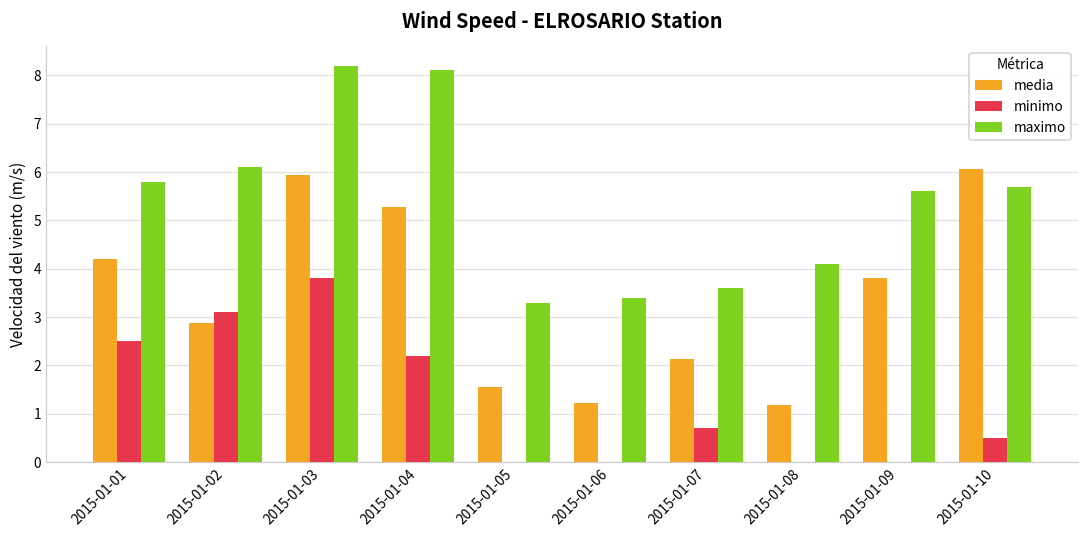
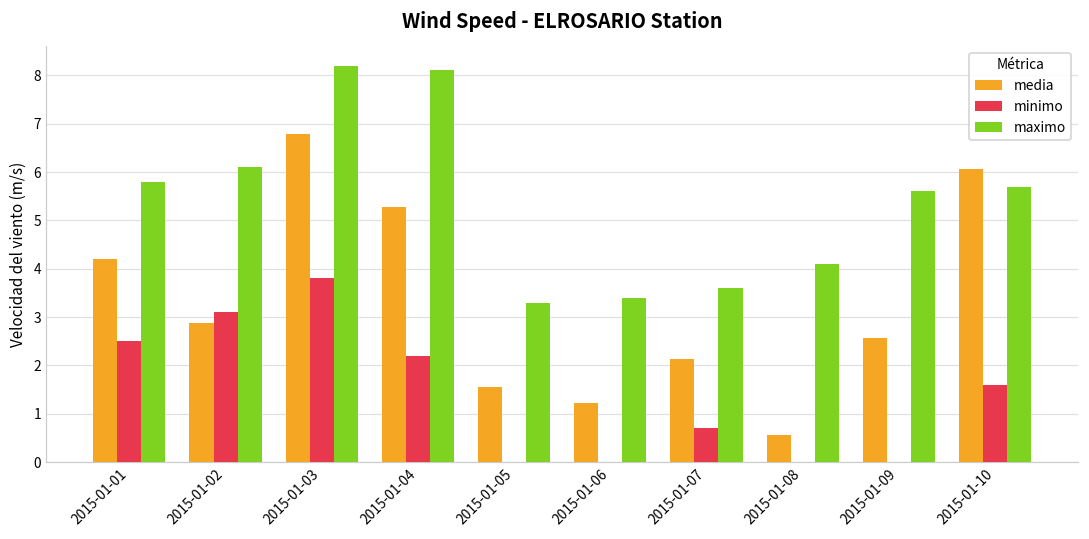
  {
    "media": {
      "2015-01-01": 4.2,
      "2015-01-02": 2.9,
-     "2015-01-03": 5.9,
+     "2015-01-03": 6.8,
      "2015-01-04": 5.3,
      "2015-01-05": 1.6,
      "2015-01-06": 1.2,
      "2015-01-07": 2.1,
-     "2015-01-08": 1.2,
-     "2015-01-09": 3.8,
+     "2015-01-08": 0.6,
+     "2015-01-09": 2.6,
      "2015-01-10": 6.1
    },
    "minimo": {
      "2015-01-01": 2.5,
      "2015-01-02": 3.1,
      "2015-01-03": 3.8,
      "2015-01-04": 2.2,
      "2015-01-05": 0.0,
      "2015-01-06": 0.0,
      "2015-01-07": 0.7,
      "2015-01-08": 0.0,
      "2015-01-09": 0.0,
-     "2015-01-10": 0.5
+     "2015-01-10": 1.6
    },
    "maximo": {
      "2015-01-01": 5.8,
      "2015-01-02": 6.1,
      "2015-01-03": 8.2,
      "2015-01-04": 8.1,
      "2015-01-05": 3.3,
      "2015-01-06": 3.4,
      "2015-01-07": 3.6,
      "2015-01-08": 4.1,
      "2015-01-09": 5.6,
      "2015-01-10": 5.7
    }
  }
